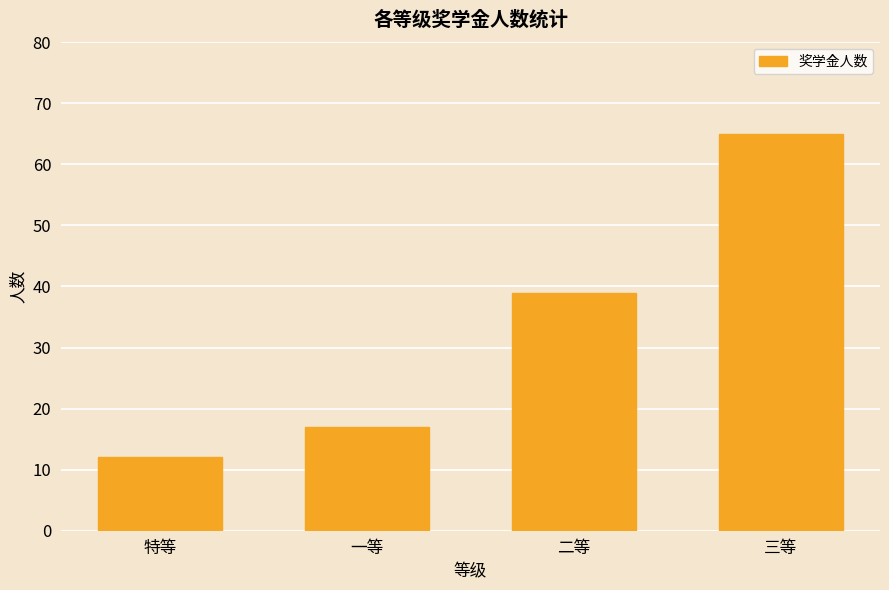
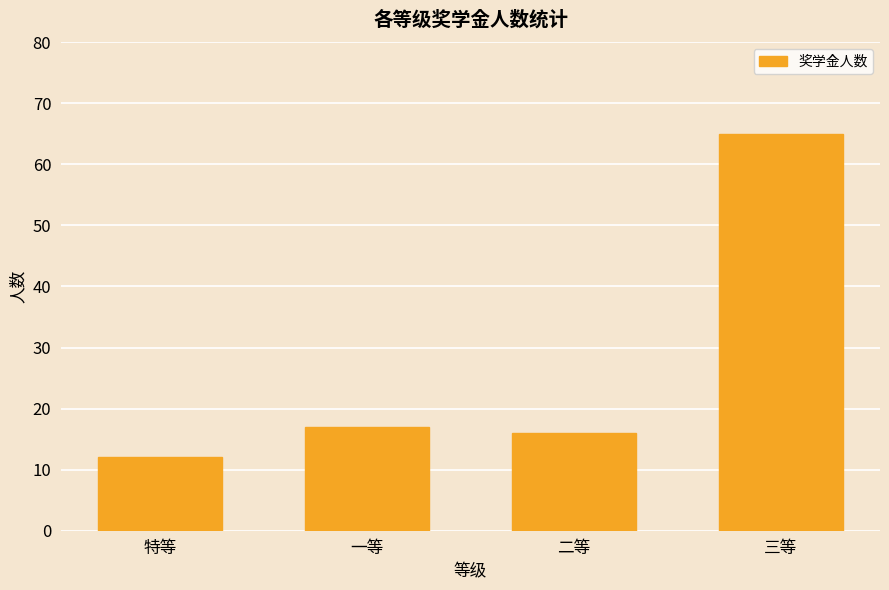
  {
    "特等": 12,
    "一等": 17,
-   "二等": 39,
+   "二等": 16,
    "三等": 65
  }
